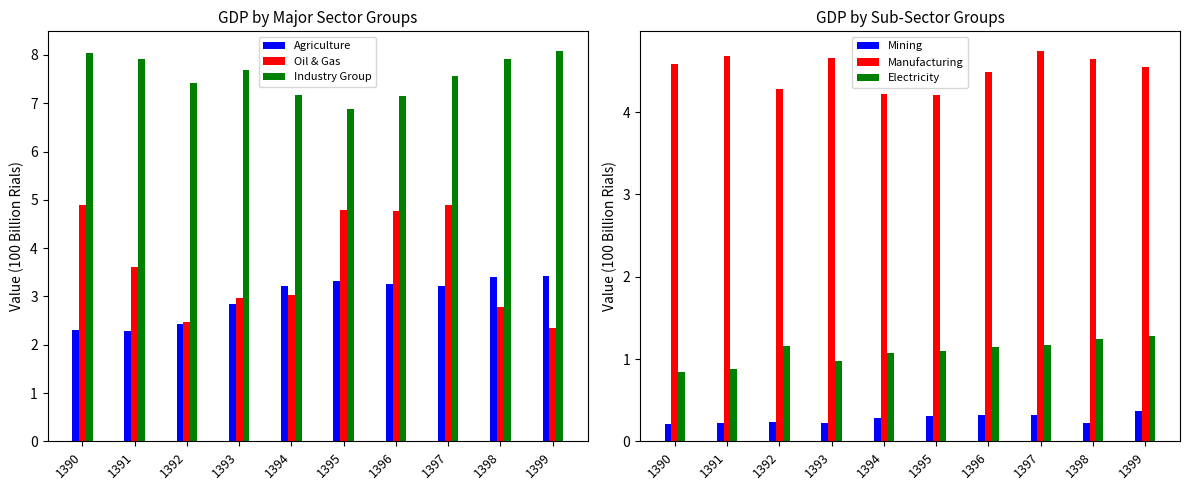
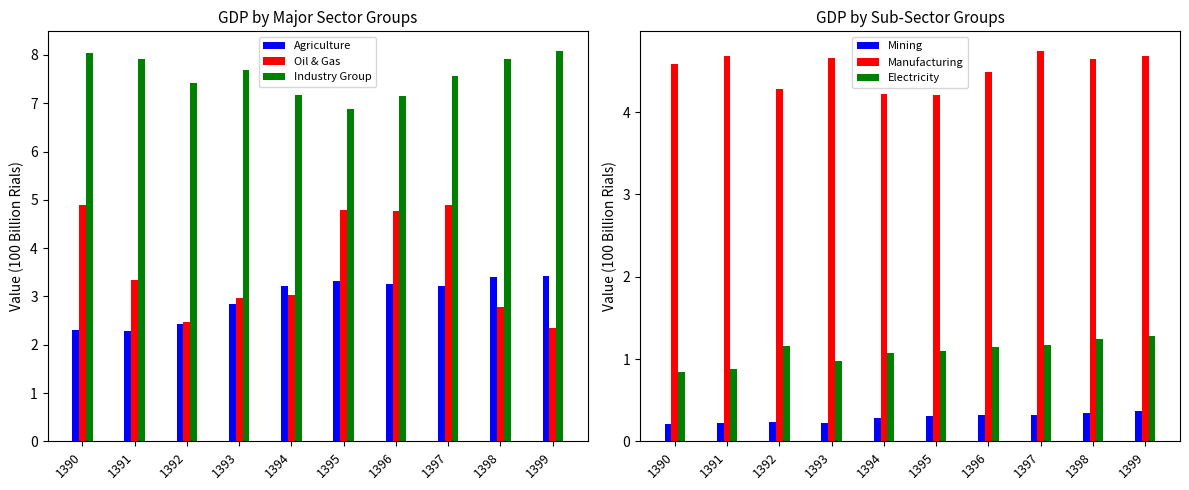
  {
    "GDP by Major Sector Groups": {
      "Agriculture": {
        "1390": 2.3,
        "1391": 2.3,
        "1392": 2.4,
        "1393": 2.8,
        "1394": 3.2,
        "1395": 3.3,
        "1396": 3.3,
        "1397": 3.2,
        "1398": 3.4,
        "1399": 3.4
      },
      "Oil & Gas": {
        "1390": 4.9,
-       "1391": 3.6,
+       "1391": 3.3,
        "1392": 2.5,
        "1393": 3.0,
        "1394": 3.0,
        "1395": 4.8,
        "1396": 4.8,
        "1397": 4.9,
        "1398": 2.8,
        "1399": 2.4
      },
      "Industry Group": {
        "1390": 8.0,
        "1391": 7.9,
        "1392": 7.4,
        "1393": 7.7,
        "1394": 7.2,
        "1395": 6.9,
        "1396": 7.2,
        "1397": 7.6,
        "1398": 7.9,
        "1399": 8.1
      }
    },
    "GDP by Sub-Sector Groups": {
      "Mining": {
        "1390": 0.2,
        "1391": 0.2,
        "1392": 0.2,
        "1393": 0.2,
        "1394": 0.3,
        "1395": 0.3,
        "1396": 0.3,
        "1397": 0.3,
-       "1398": 0.2,
+       "1398": 0.3,
        "1399": 0.4
      },
      "Manufacturing": {
        "1390": 4.6,
        "1391": 4.7,
        "1392": 4.3,
        "1393": 4.7,
        "1394": 4.2,
        "1395": 4.2,
        "1396": 4.5,
        "1397": 4.7,
        "1398": 4.7,
-       "1399": 4.5
+       "1399": 4.7
      },
      "Electricity": {
        "1390": 0.8,
        "1391": 0.9,
        "1392": 1.2,
        "1393": 1.0,
        "1394": 1.1,
        "1395": 1.1,
        "1396": 1.1,
        "1397": 1.2,
        "1398": 1.2,
        "1399": 1.3
      }
    }
  }
